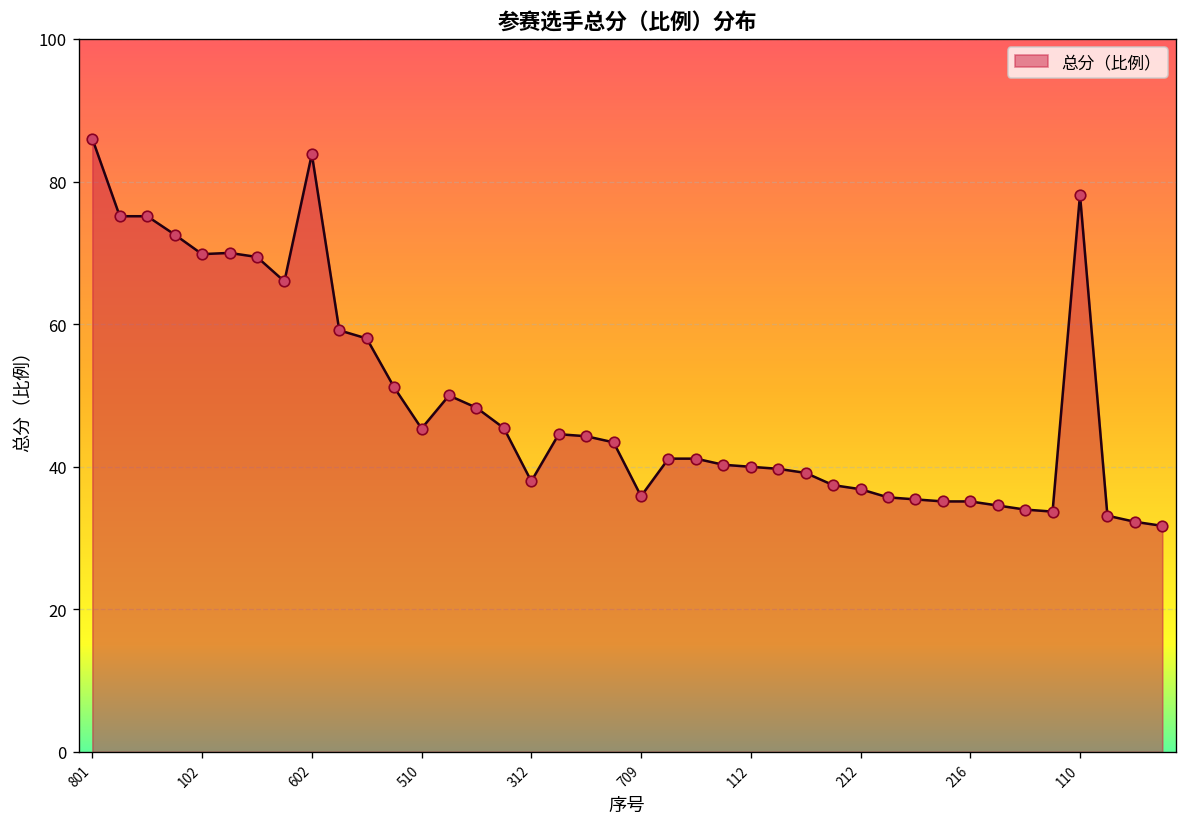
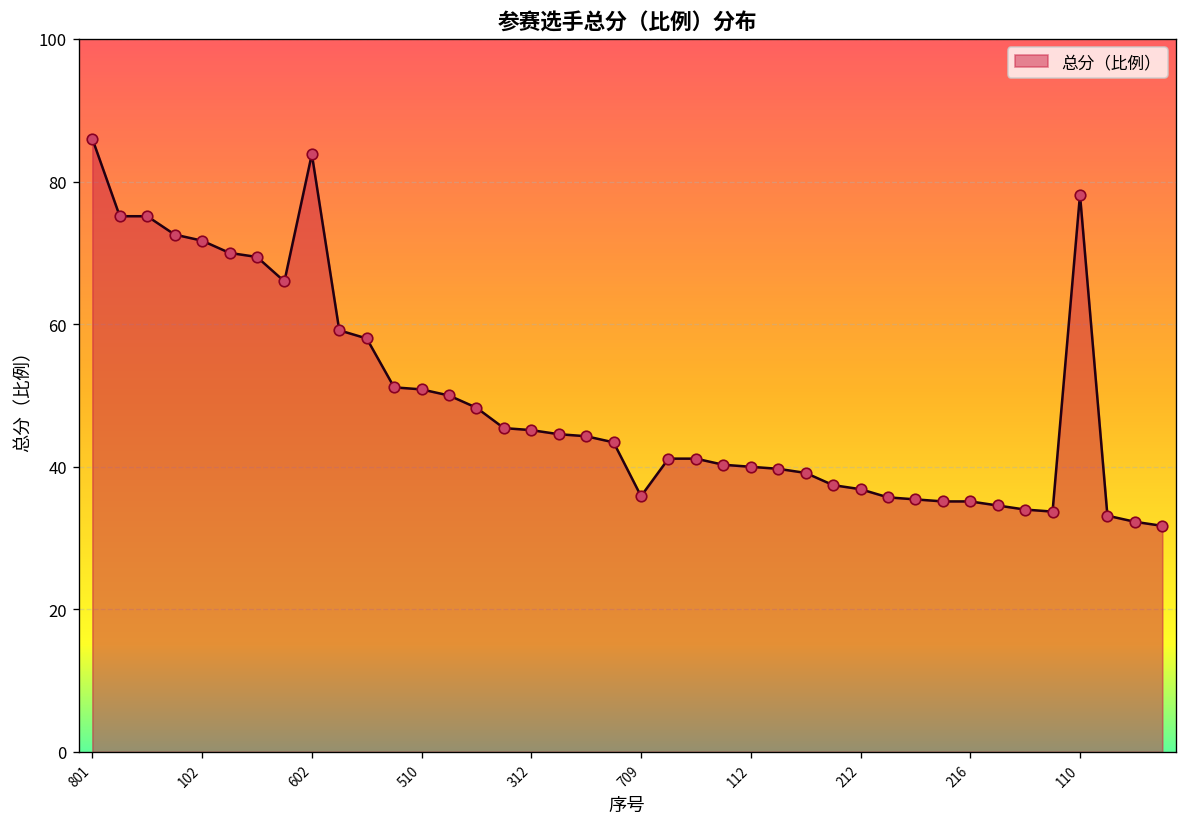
  {
    "801": 86,
-   "102": 70,
+   "102": 72,
    "602": 84,
-   "510": 45,
-   "312": 38,
+   "510": 51,
+   "312": 45,
    "709": 36,
    "112": 40,
    "212": 37,
    "216": 35,
    "110": 78
  }
